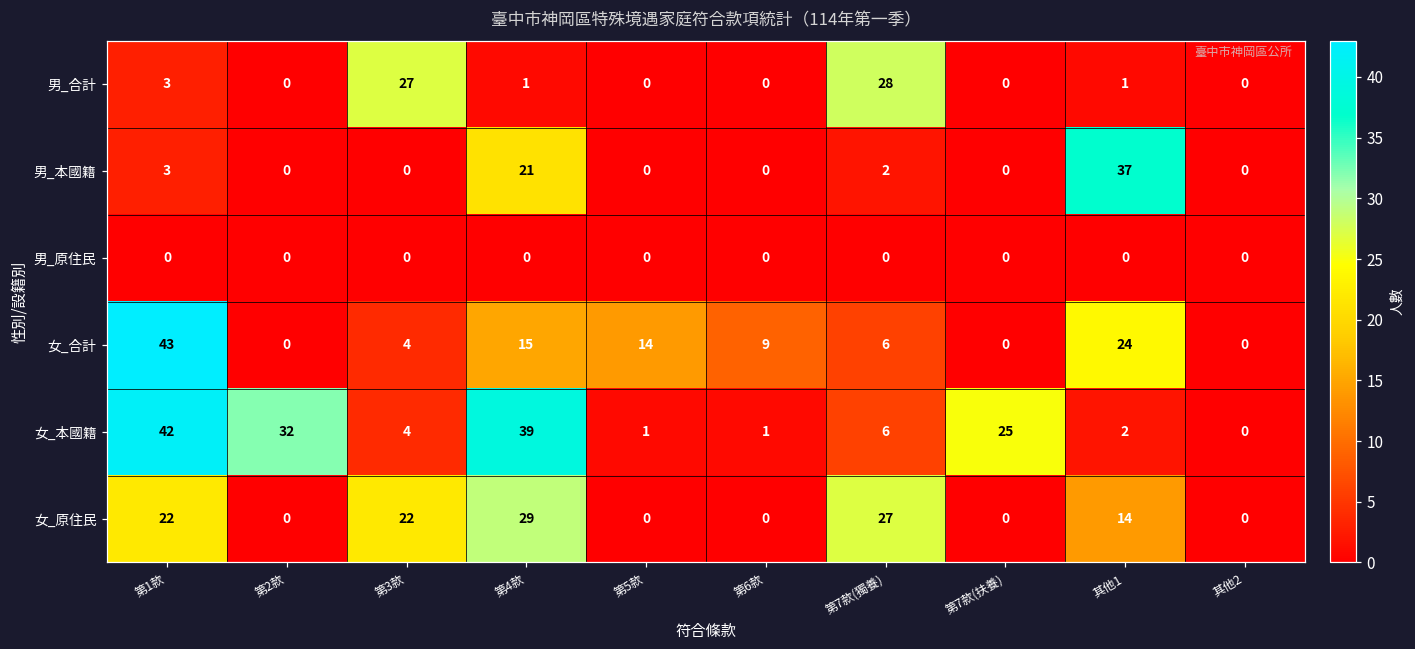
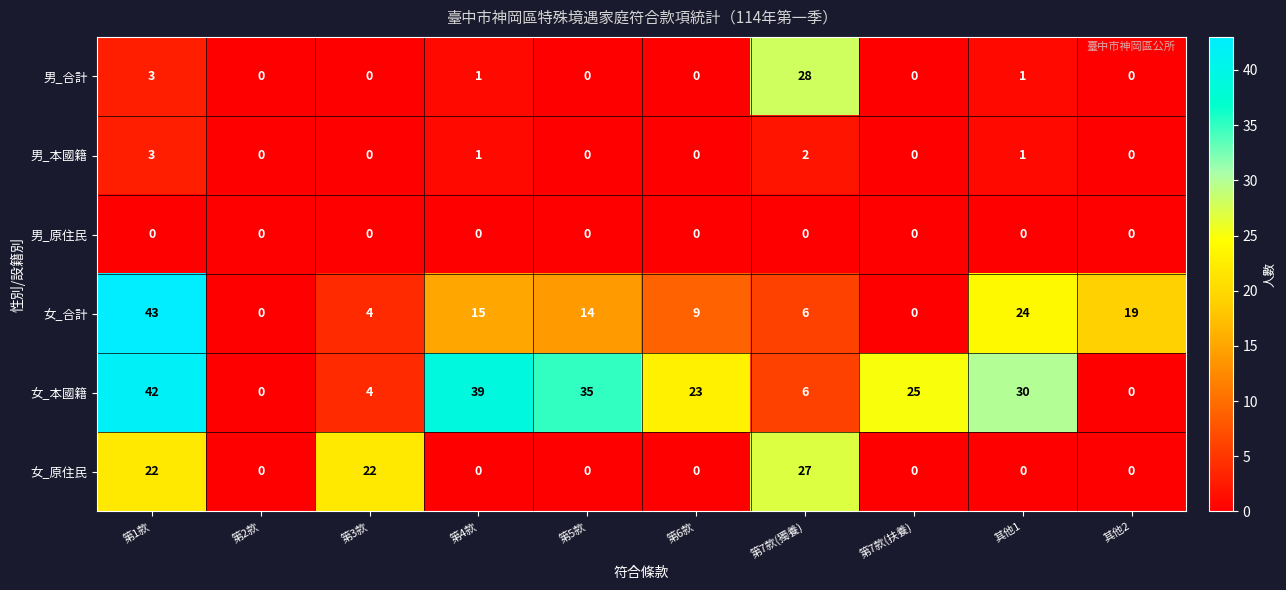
  {
    "男_合計": {
      "第1款": 3,
      "第2款": 0,
-     "第3款": 27,
+     "第3款": 0,
      "第4款": 1,
      "第5款": 0,
      "第6款": 0,
      "第7款(獨養)": 28,
      "第7款(扶養)": 0,
      "其他1": 1
    },
    "男_本國籍": {
      "第1款": 3,
      "第2款": 0,
      "第3款": 0,
-     "第4款": 21,
+     "第4款": 1,
      "第5款": 0,
      "第6款": 0,
      "第7款(獨養)": 2,
      "第7款(扶養)": 0,
-     "其他1": 37,
+     "其他1": 1,
      "其他2": 0
    },
    "男_原住民": {
      "第1款": 0,
      "第2款": 0,
      "第3款": 0,
      "第4款": 0,
      "第5款": 0,
      "第6款": 0,
      "第7款(獨養)": 0,
      "第7款(扶養)": 0,
      "其他1": 0,
      "其他2": 0
    },
    "女_合計": {
      "第1款": 43,
      "第2款": 0,
      "第3款": 4,
      "第4款": 15,
      "第5款": 14,
      "第6款": 9,
      "第7款(獨養)": 6,
      "第7款(扶養)": 0,
      "其他1": 24,
-     "其他2": 0
+     "其他2": 19
    },
    "女_本國籍": {
      "第1款": 42,
-     "第2款": 32,
+     "第2款": 0,
      "第3款": 4,
      "第4款": 39,
-     "第5款": 1,
-     "第6款": 1,
+     "第5款": 35,
+     "第6款": 23,
      "第7款(獨養)": 6,
      "第7款(扶養)": 25,
-     "其他1": 2,
+     "其他1": 30,
      "其他2": 0
    },
    "女_原住民": {
      "第1款": 22,
      "第2款": 0,
      "第3款": 22,
-     "第4款": 29,
+     "第4款": 0,
      "第5款": 0,
      "第6款": 0,
      "第7款(獨養)": 27,
      "第7款(扶養)": 0,
-     "其他1": 14,
+     "其他1": 0,
      "其他2": 0
    }
  }
